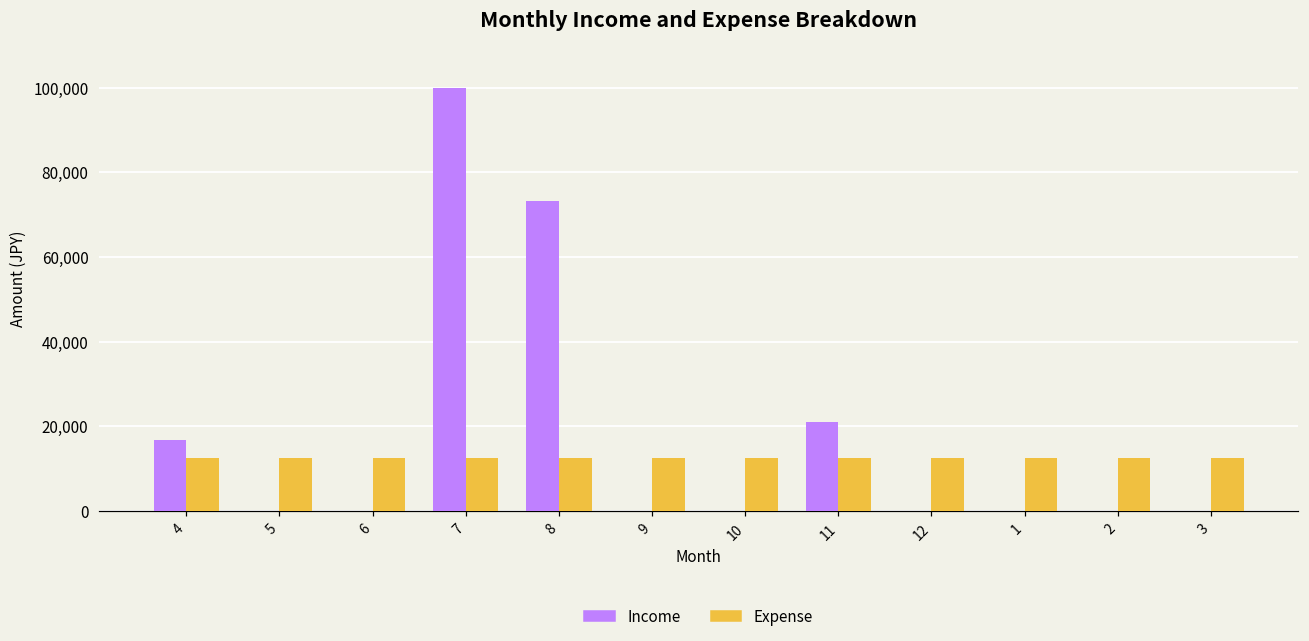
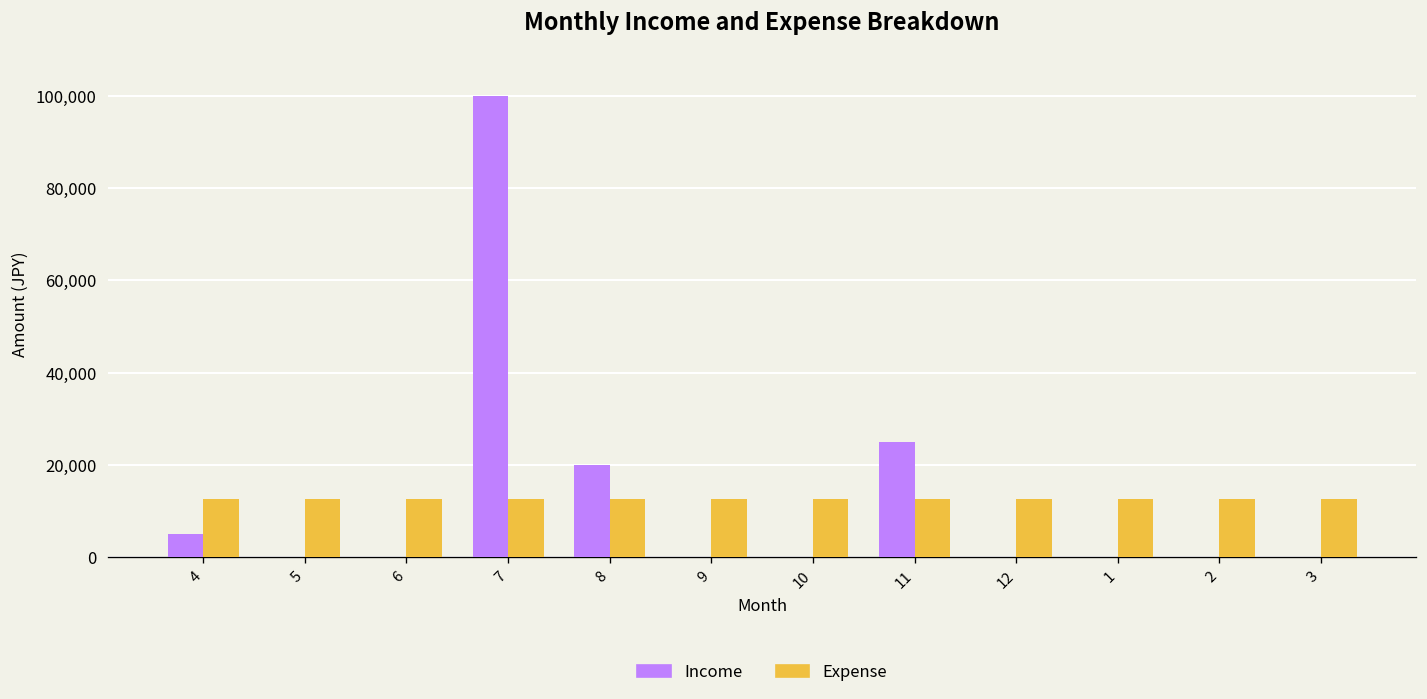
  {
    "Income": {
-     "4": "17,000",
+     "4": "5,000",
      "5": "0",
      "6": "0",
      "7": "100,000",
-     "8": "73,000",
+     "8": "20,000",
      "9": "0",
      "10": "0",
-     "11": "21,000",
+     "11": "25,000",
      "12": "0",
      "1": "0",
      "2": "0",
      "3": "0"
    },
    "Expense": {
      "4": "13,000",
      "5": "13,000",
      "6": "13,000",
      "7": "13,000",
      "8": "13,000",
      "9": "13,000",
      "10": "13,000",
      "11": "13,000",
      "12": "13,000",
      "1": "13,000",
      "2": "13,000",
      "3": "13,000"
    }
  }
